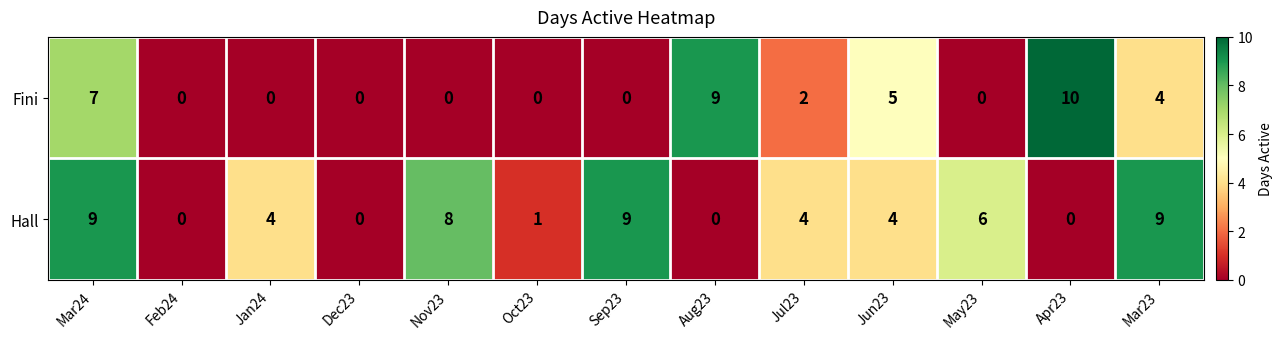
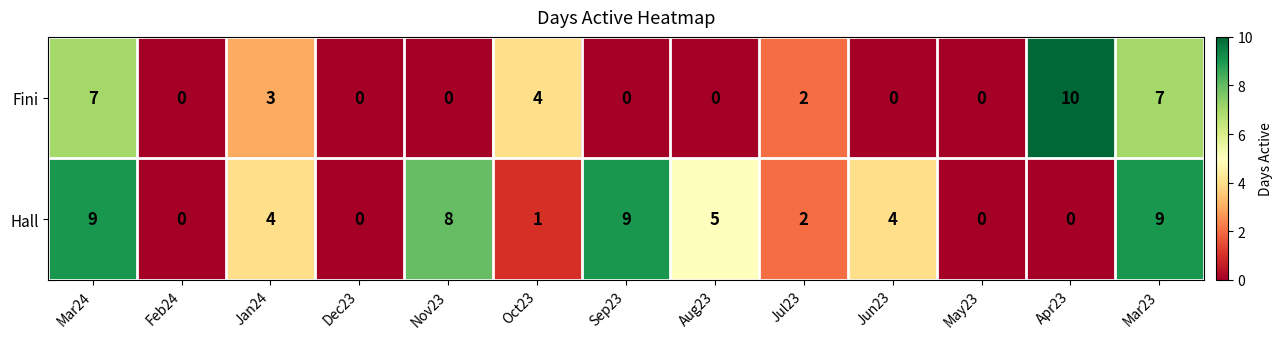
  {
    "Fini": {
      "Mar24": 7,
      "Feb24": 0,
-     "Jan24": 0,
+     "Jan24": 3,
      "Dec23": 0,
      "Nov23": 0,
-     "Oct23": 0,
+     "Oct23": 4,
      "Sep23": 0,
-     "Aug23": 9,
+     "Aug23": 0,
      "Jul23": 2,
-     "Jun23": 5,
+     "Jun23": 0,
      "May23": 0,
      "Apr23": 10,
-     "Mar23": 4
+     "Mar23": 7
    },
    "Hall": {
      "Mar24": 9,
      "Feb24": 0,
      "Jan24": 4,
      "Dec23": 0,
      "Nov23": 8,
      "Oct23": 1,
      "Sep23": 9,
-     "Aug23": 0,
-     "Jul23": 4,
+     "Aug23": 5,
+     "Jul23": 2,
      "Jun23": 4,
-     "May23": 6,
+     "May23": 0,
      "Apr23": 0,
      "Mar23": 9
    }
  }
